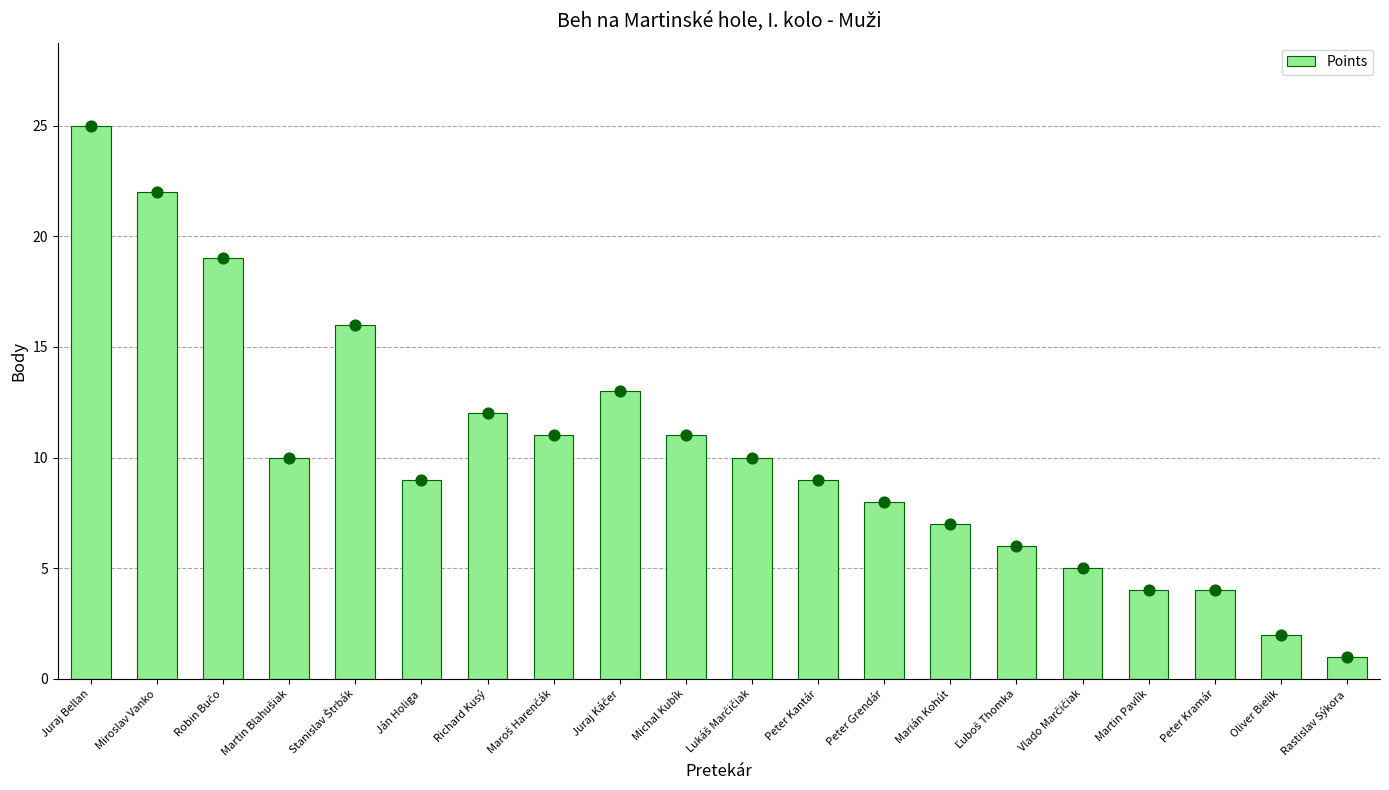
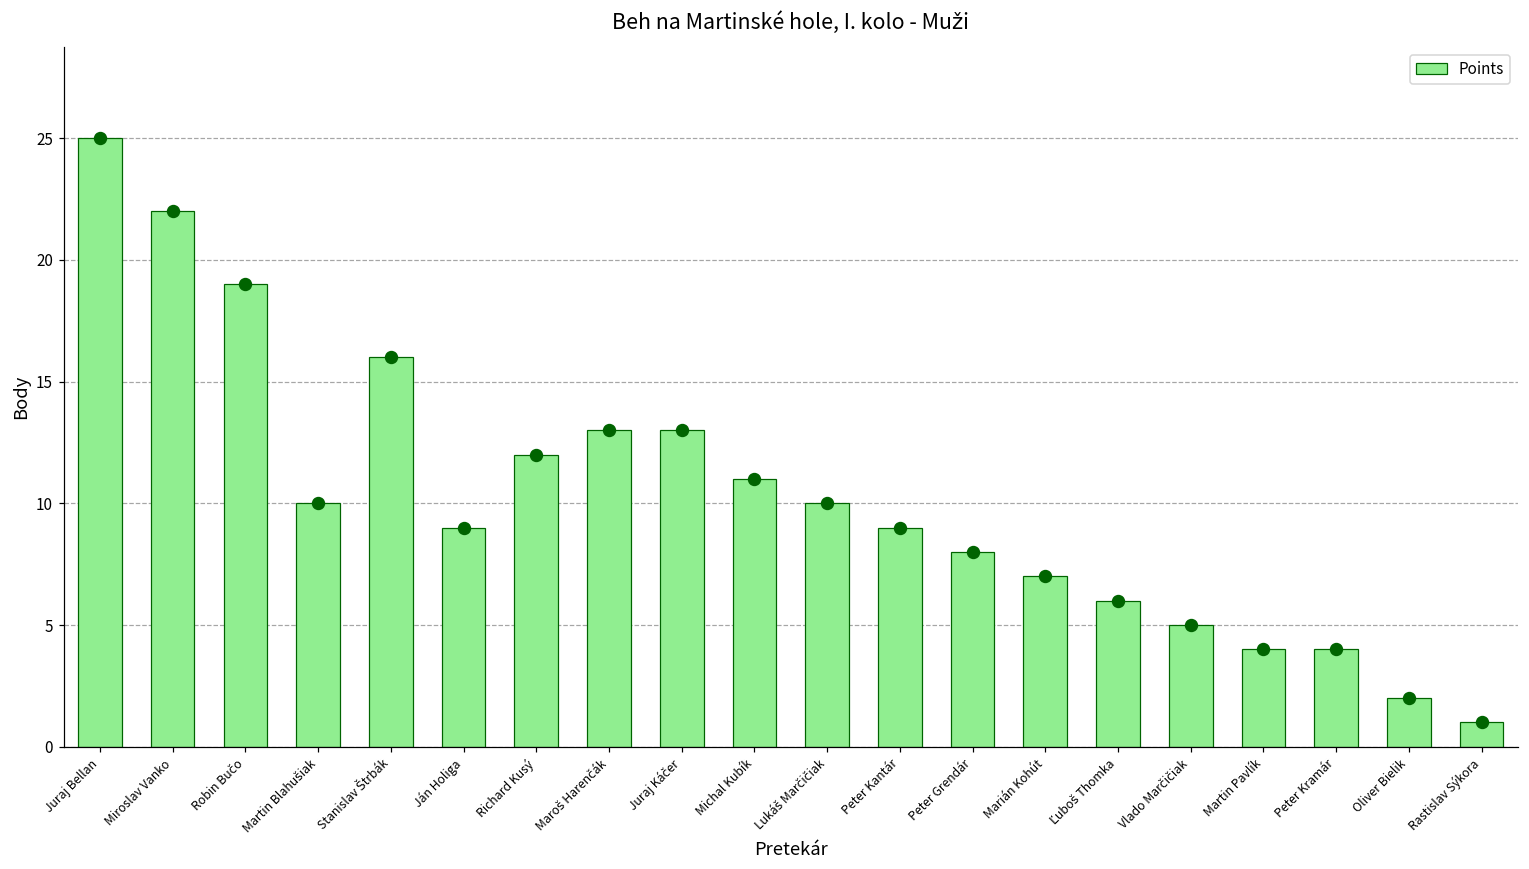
  {
    "Juraj Bellan": 25,
    "Miroslav Vanko": 22,
    "Robin Bučo": 19,
    "Martin Blahušiak": 10,
    "Stanislav Štrbák": 16,
    "Ján Holiga": 9,
    "Richard Kusý": 12,
-   "Maroš Harenčák": 11,
+   "Maroš Harenčák": 13,
    "Juraj Káčer": 13,
    "Michal Kubík": 11,
    "Lukáš Marčičiak": 10,
    "Peter Kantár": 9,
    "Peter Grendár": 8,
    "Marián Kohút": 7,
    "Ľuboš Thomka": 6,
    "Vlado Marčičiak": 5,
    "Martin Pavlík": 4,
    "Peter Kramár": 4,
    "Oliver Bielik": 2,
    "Rastislav Sýkora": 1
  }
